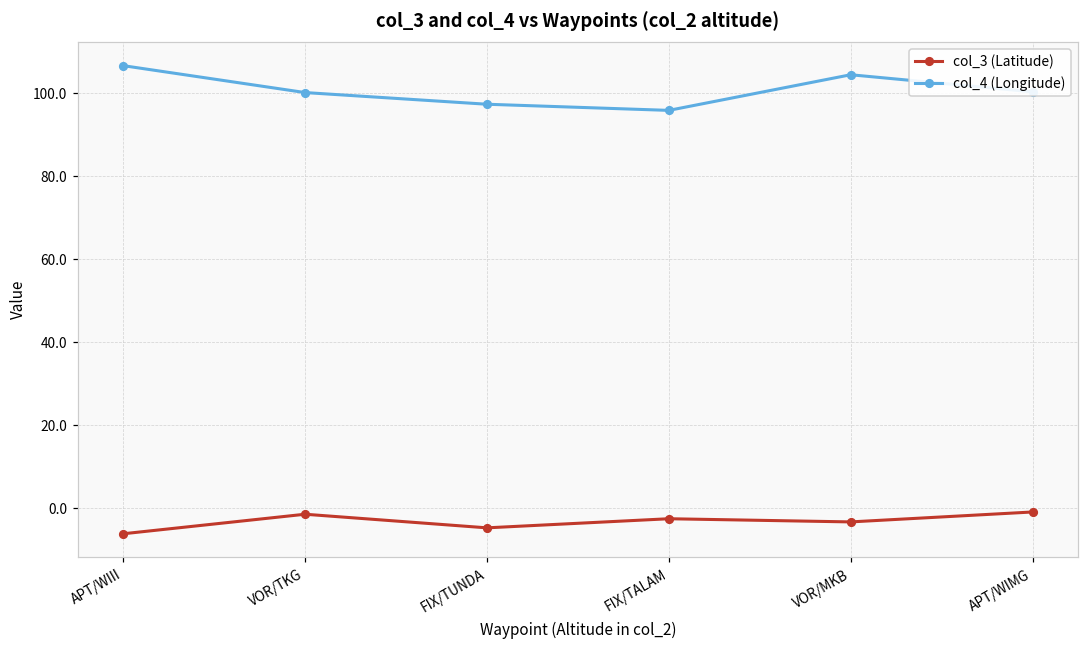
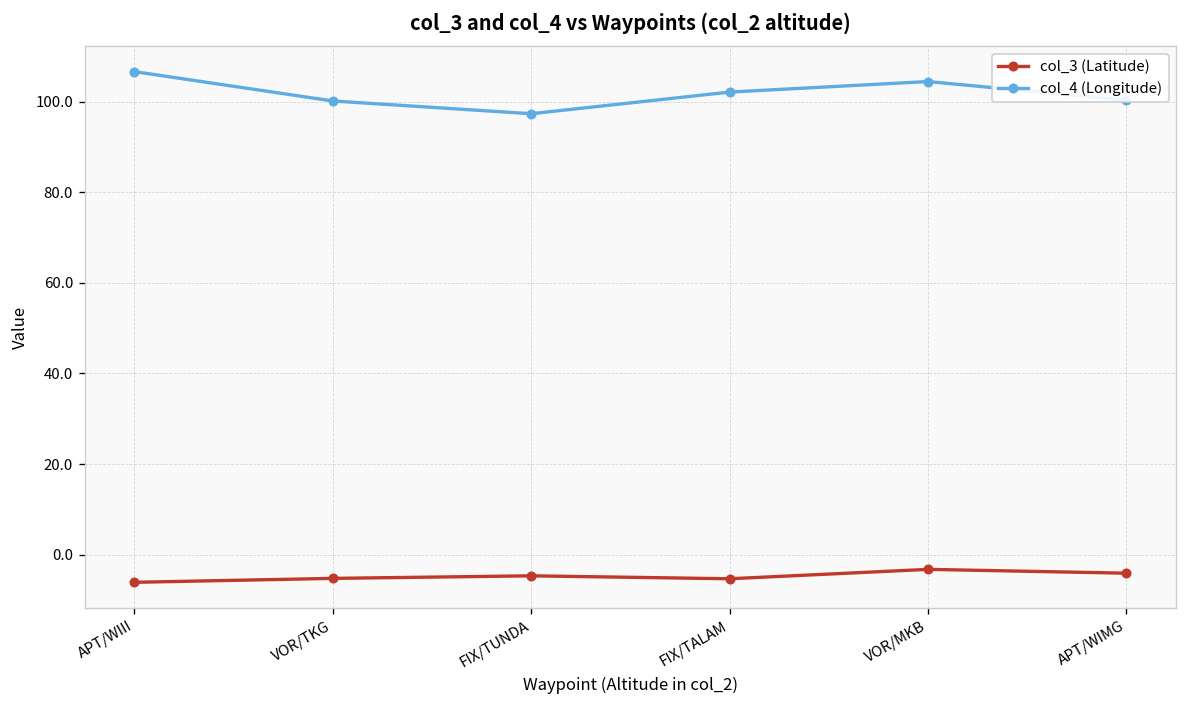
  {
    "col_3 (Latitude)": {
      "APT/WIII": -6,
-     "VOR/TKG": -1,
+     "VOR/TKG": -5,
      "FIX/TUNDA": -5,
-     "FIX/TALAM": -3,
+     "FIX/TALAM": -5,
      "VOR/MKB": -3,
-     "APT/WIMG": -1
+     "APT/WIMG": -4
    },
    "col_4 (Longitude)": {
      "APT/WIII": 107,
      "VOR/TKG": 100,
      "FIX/TUNDA": 97,
-     "FIX/TALAM": 96,
+     "FIX/TALAM": 102,
      "VOR/MKB": 104
    }
  }
